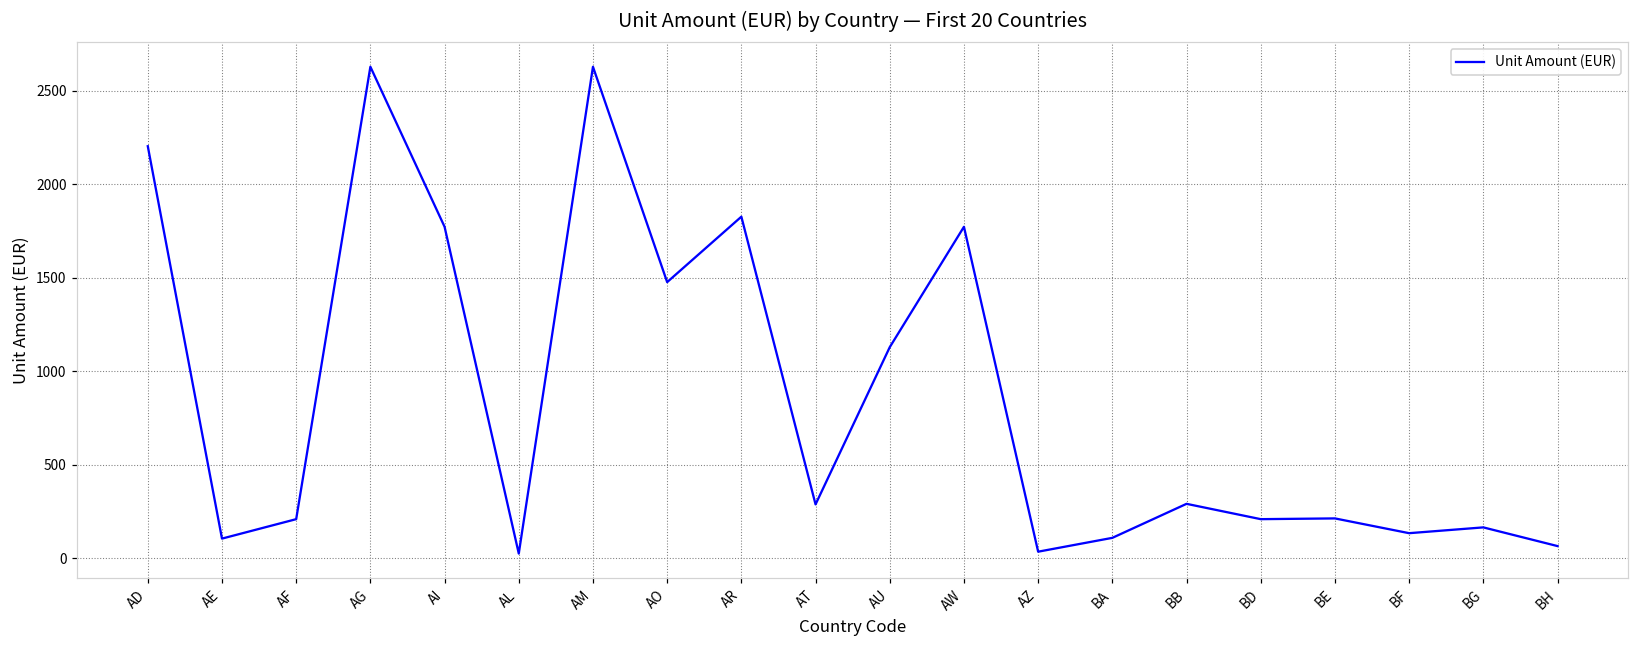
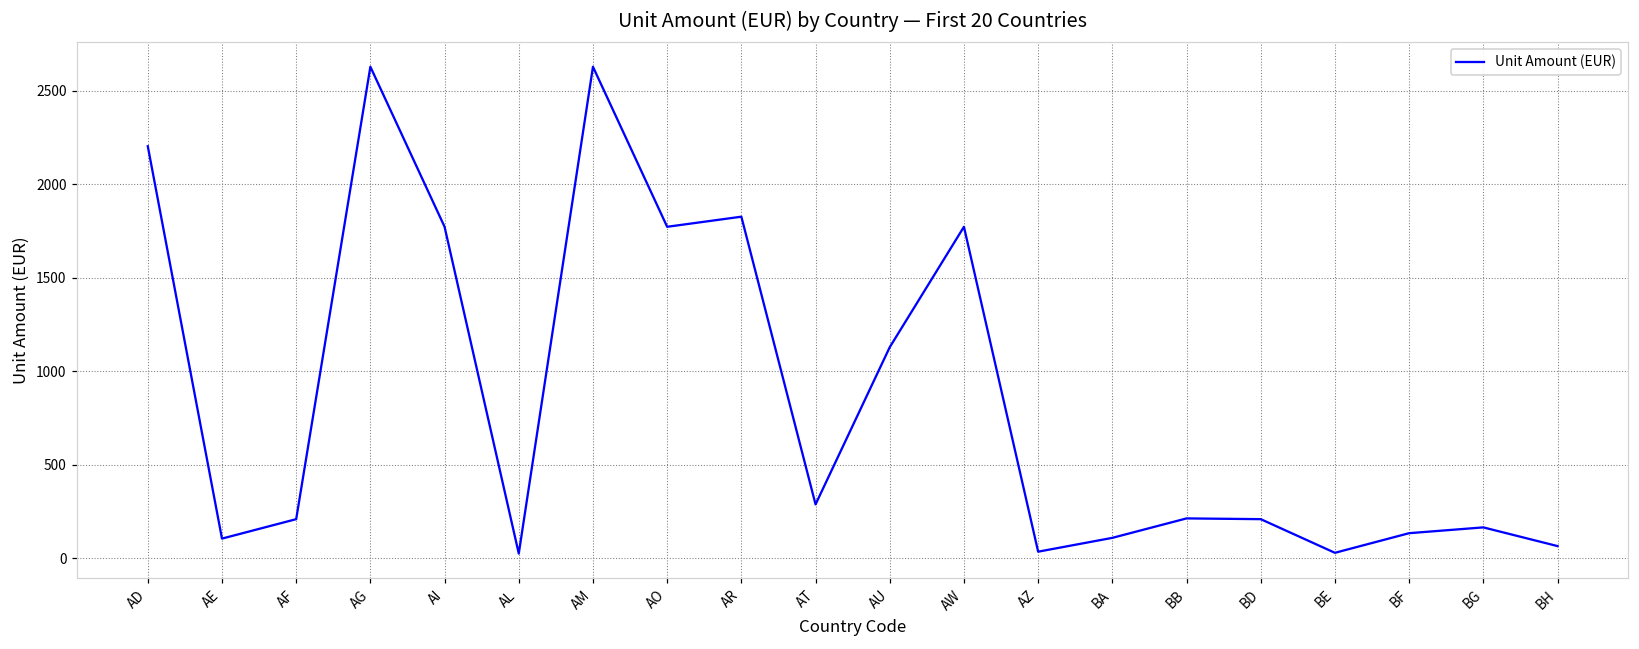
  {
    "AD": 2200,
    "AE": 100,
    "AF": 210,
    "AG": 2630,
    "AI": 1770,
    "AL": 20,
    "AM": 2630,
-   "AO": 1480,
+   "AO": 1770,
    "AR": 1830,
    "AT": 290,
    "AU": 1130,
    "AW": 1770,
    "AZ": 30,
    "BA": 110,
-   "BB": 290,
+   "BB": 210,
    "BD": 210,
-   "BE": 210,
+   "BE": 30,
    "BF": 130,
    "BG": 160,
    "BH": 60
  }
